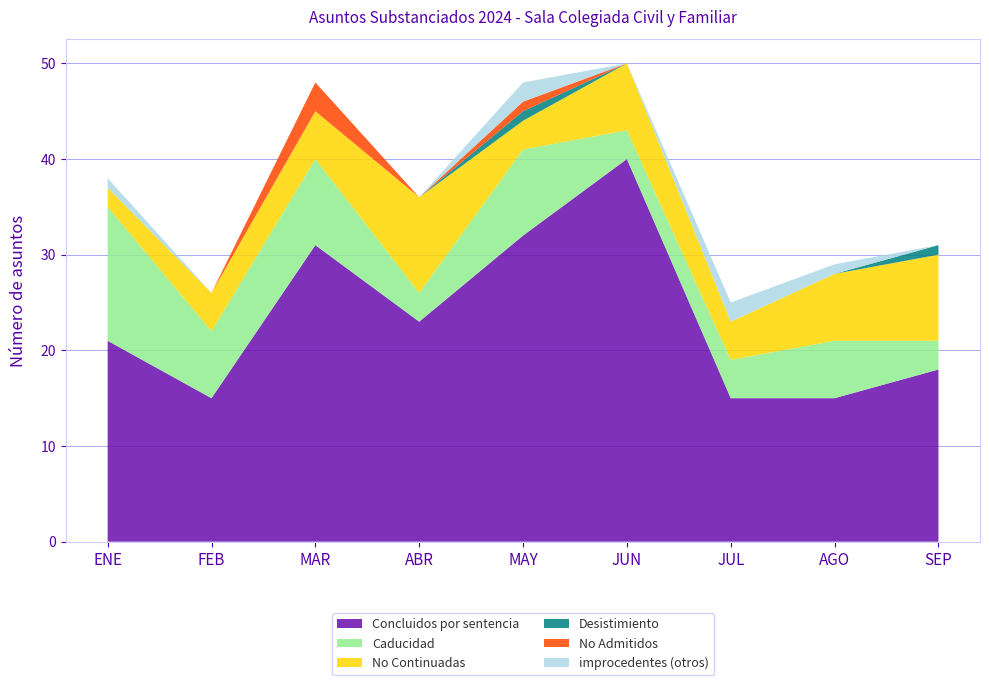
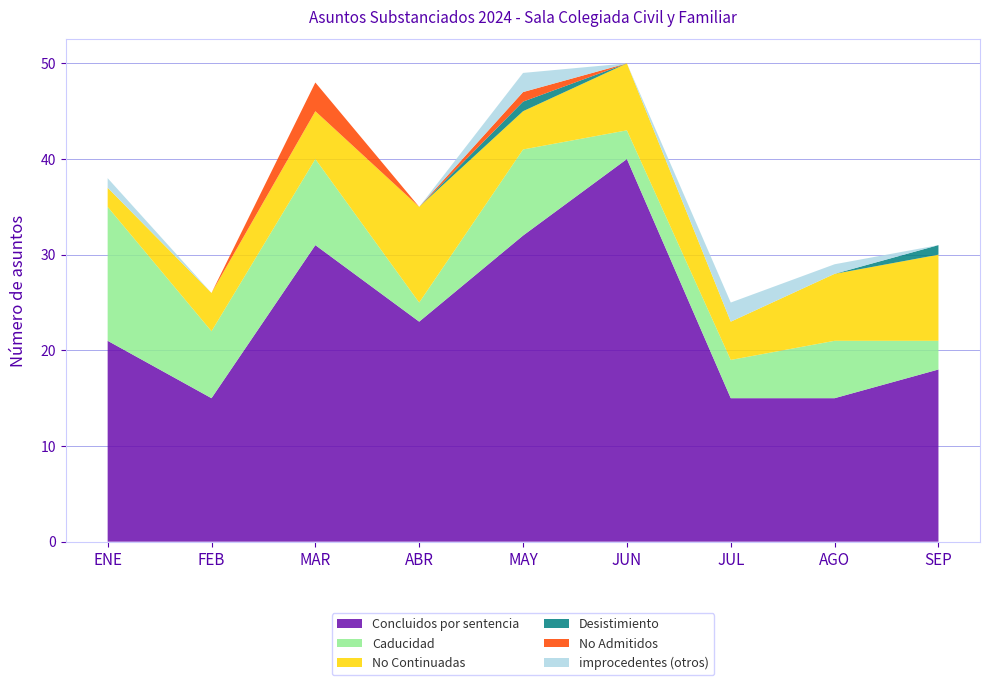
  {
    "Concluidos por sentencia": {
      "ENE": 21,
      "FEB": 15,
      "MAR": 31,
      "ABR": 23,
      "MAY": 32,
      "JUN": 40,
      "JUL": 15,
      "AGO": 15,
      "SEP": 18
    },
    "Caducidad": {
      "ENE": 14,
      "FEB": 7,
      "MAR": 9,
-     "ABR": 3,
+     "ABR": 2,
      "MAY": 9,
      "JUN": 3,
      "JUL": 4,
      "AGO": 6,
      "SEP": 3
    },
    "No Continuadas": {
-     "MAY": 3,
+     "MAY": 4,
      "SEP": 9
    },
    "Desistimiento": {
      "MAY": 1
    },
    "No Admitidos": {
      "MAY": 1
    },
    "improcedentes (otros)": {
      "ENE": 1,
      "MAY": 2,
      "JUL": 2,
      "AGO": 1
    }
  }
